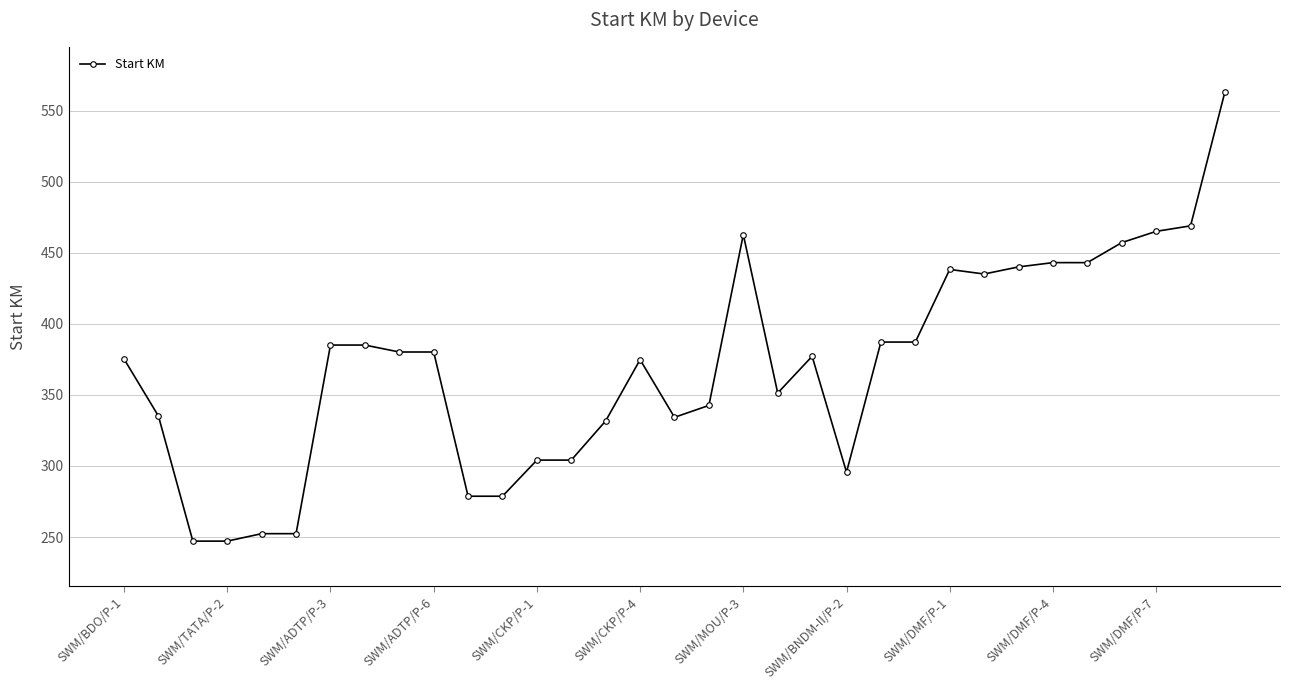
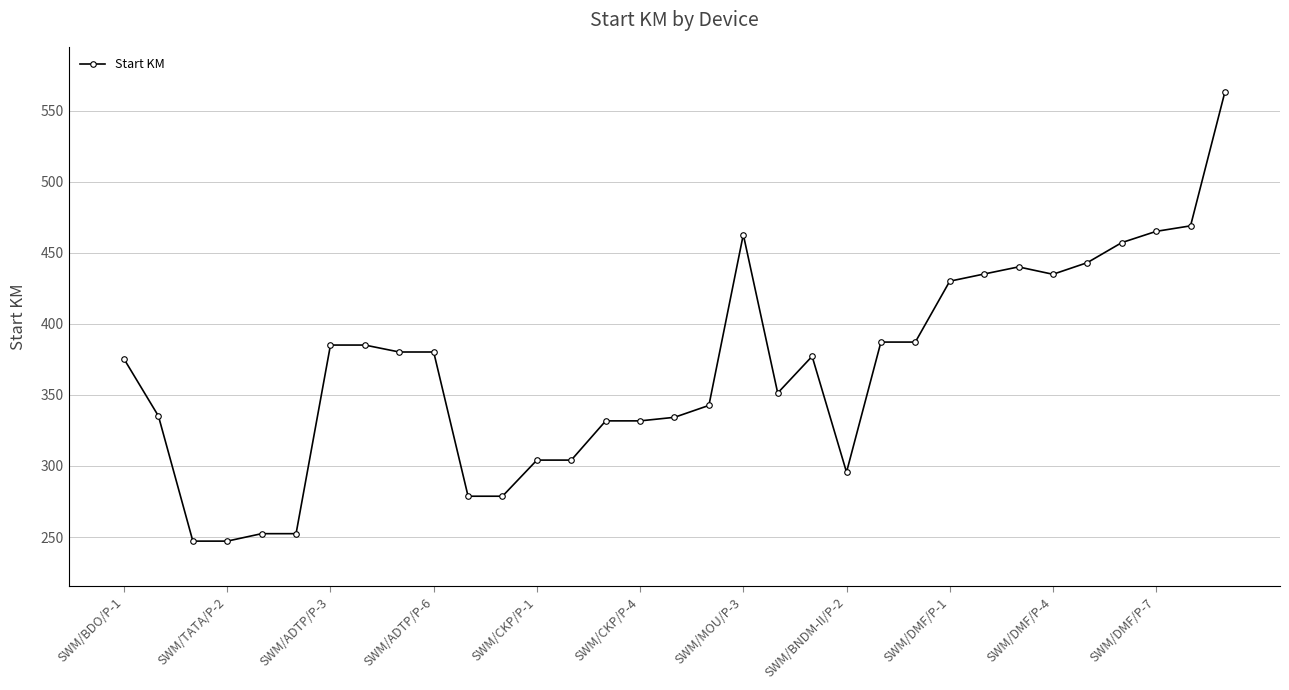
  {
    "SWM/BDO/P-1": 375,
    "SWM/TATA/P-2": 247,
    "SWM/ADTP/P-3": 385,
    "SWM/ADTP/P-6": 380,
    "SWM/CKP/P-1": 304,
-   "SWM/CKP/P-4": 375,
+   "SWM/CKP/P-4": 332,
    "SWM/MOU/P-3": 463,
    "SWM/BNDM-II/P-2": 296,
-   "SWM/DMF/P-1": 438,
-   "SWM/DMF/P-4": 443,
+   "SWM/DMF/P-1": 430,
+   "SWM/DMF/P-4": 435,
    "SWM/DMF/P-7": 465
  }
